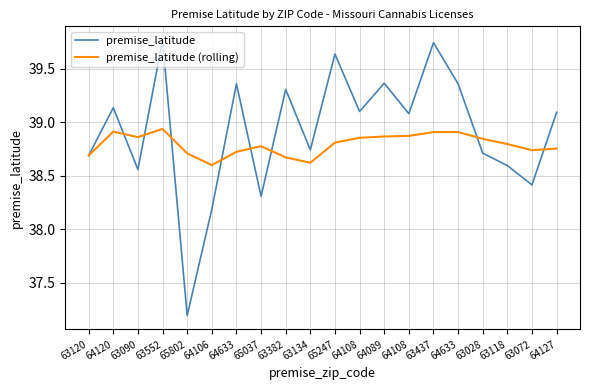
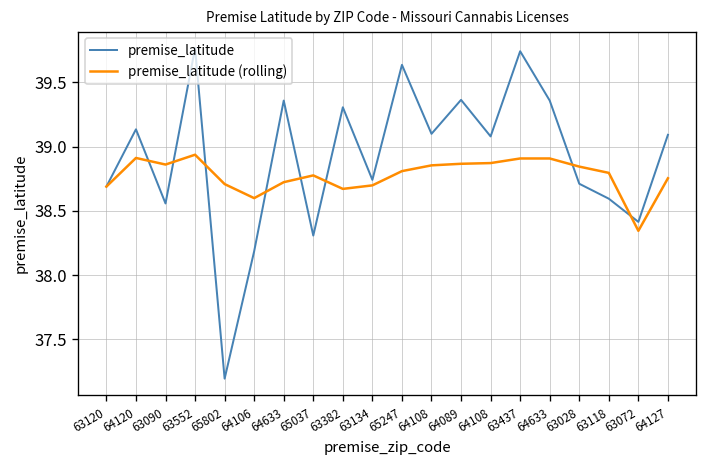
  {
    "premise_latitude": {
      "64120": 39.13,
      "63090": 38.56,
      "65802": 37.20,
      "64106": 38.19,
      "65037": 38.31,
      "63382": 39.31,
      "63134": 38.74,
      "65247": 39.64,
      "64089": 39.36,
      "63437": 39.74,
      "63028": 38.71,
      "63118": 38.60,
      "63072": 38.41,
      "64127": 39.09
    },
    "premise_latitude (rolling)": {
      "64120": 38.91,
      "63090": 38.86,
      "63552": 38.94,
      "65802": 38.71,
      "64106": 38.60,
      "65037": 38.78,
      "63382": 38.67,
-     "63134": 38.62,
+     "63134": 38.70,
      "65247": 38.81,
      "64089": 38.87,
      "63437": 38.91,
      "63028": 38.84,
      "63118": 38.80,
-     "63072": 38.74,
+     "63072": 38.35,
      "64127": 38.75
    }
  }
